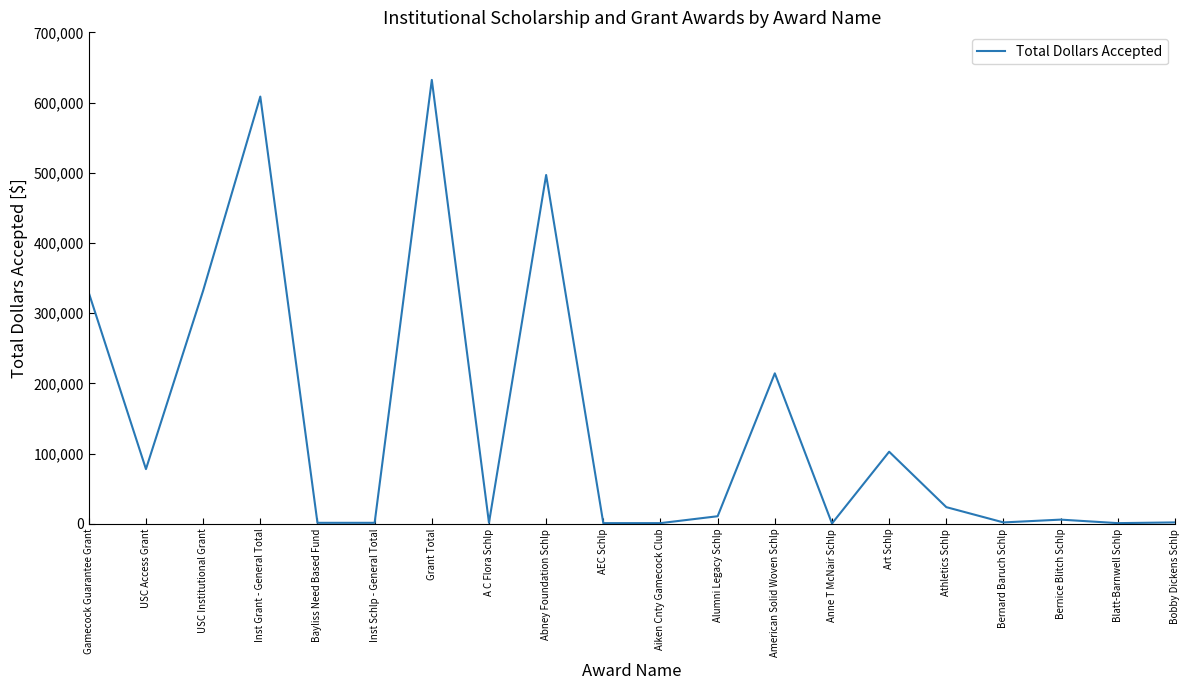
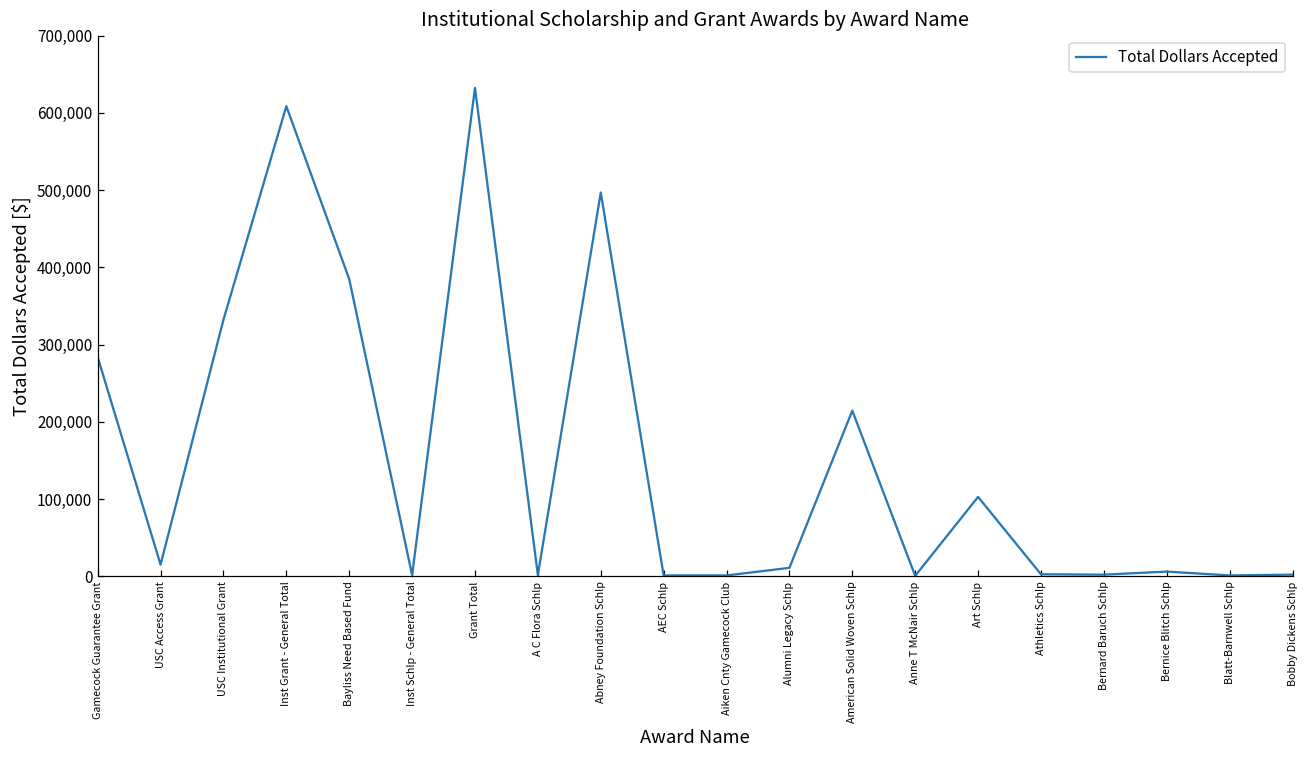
  {
-   "Gamecock Guarantee Grant": "330,000",
-   "USC Access Grant": "80,000",
+   "Gamecock Guarantee Grant": "280,000",
+   "USC Access Grant": "20,000",
    "USC Institutional Grant": "330,000",
    "Inst Grant - General Total": "610,000",
-   "Bayliss Need Based Fund": "0",
+   "Bayliss Need Based Fund": "380,000",
    "Inst Schlp - General Total": "0",
    "Grant Total": "630,000",
    "A C Flora Schlp": "0",
    "Abney Foundation Schlp": "500,000",
    "AEC Schlp": "0",
    "Aiken Cnty Gamecock Club": "0",
    "Alumni Legacy Schlp": "10,000",
    "American Solid Woven Schlp": "210,000",
    "Anne T McNair Schlp": "0",
    "Art Schlp": "100,000",
-   "Athletics Schlp": "20,000",
+   "Athletics Schlp": "0",
    "Bernard Baruch Schlp": "0",
    "Bernice Blitch Schlp": "10,000",
    "Blatt-Barnwell Schlp": "0",
    "Bobby Dickens Schlp": "0"
  }
